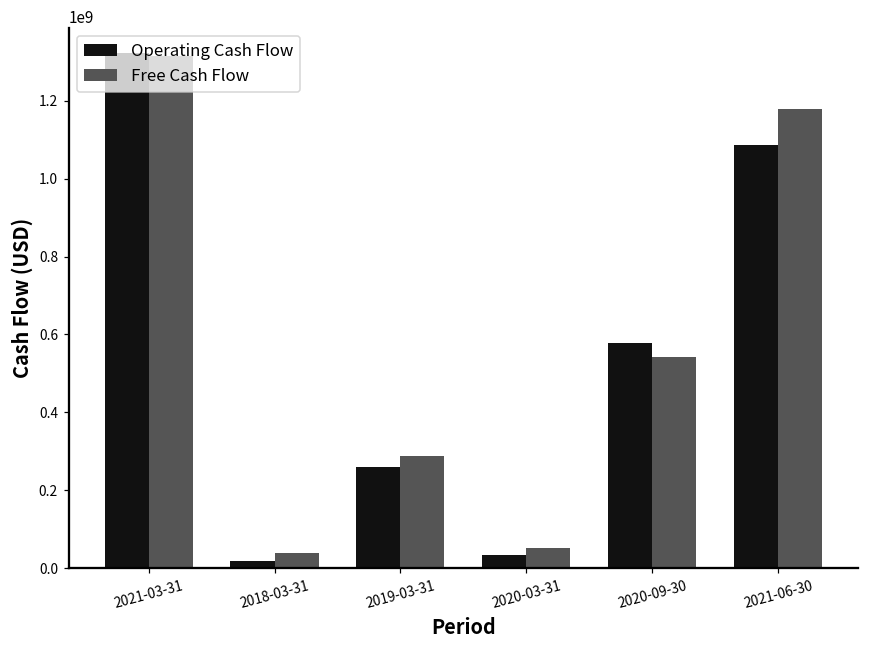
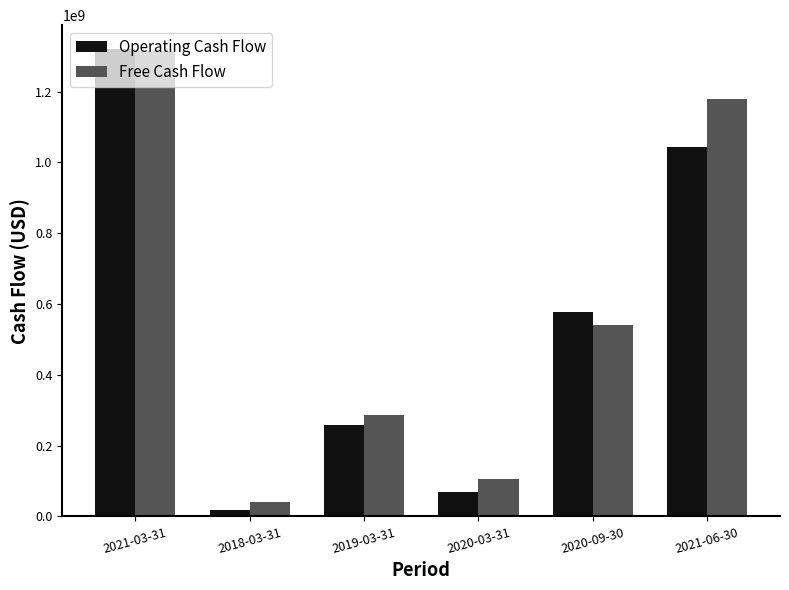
  {
    "Operating Cash Flow": {
      "2018-03-31": 20000000,
      "2019-03-31": 260000000,
-     "2020-03-31": 30000000,
+     "2020-03-31": 70000000,
      "2020-09-30": 580000000,
-     "2021-06-30": 1090000000
+     "2021-06-30": 1040000000
    },
    "Free Cash Flow": {
      "2018-03-31": 40000000,
      "2019-03-31": 290000000,
-     "2020-03-31": 50000000,
+     "2020-03-31": 110000000,
      "2020-09-30": 540000000,
      "2021-06-30": 1180000000
    }
  }
